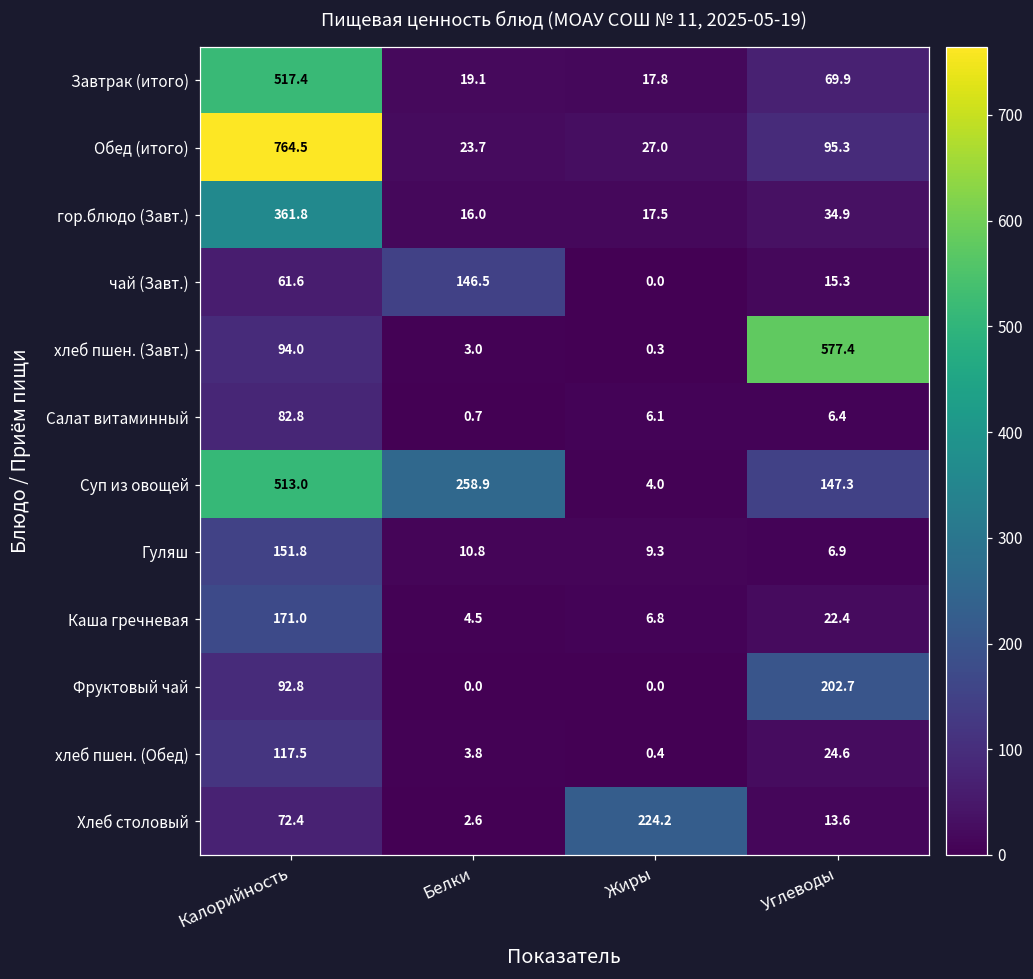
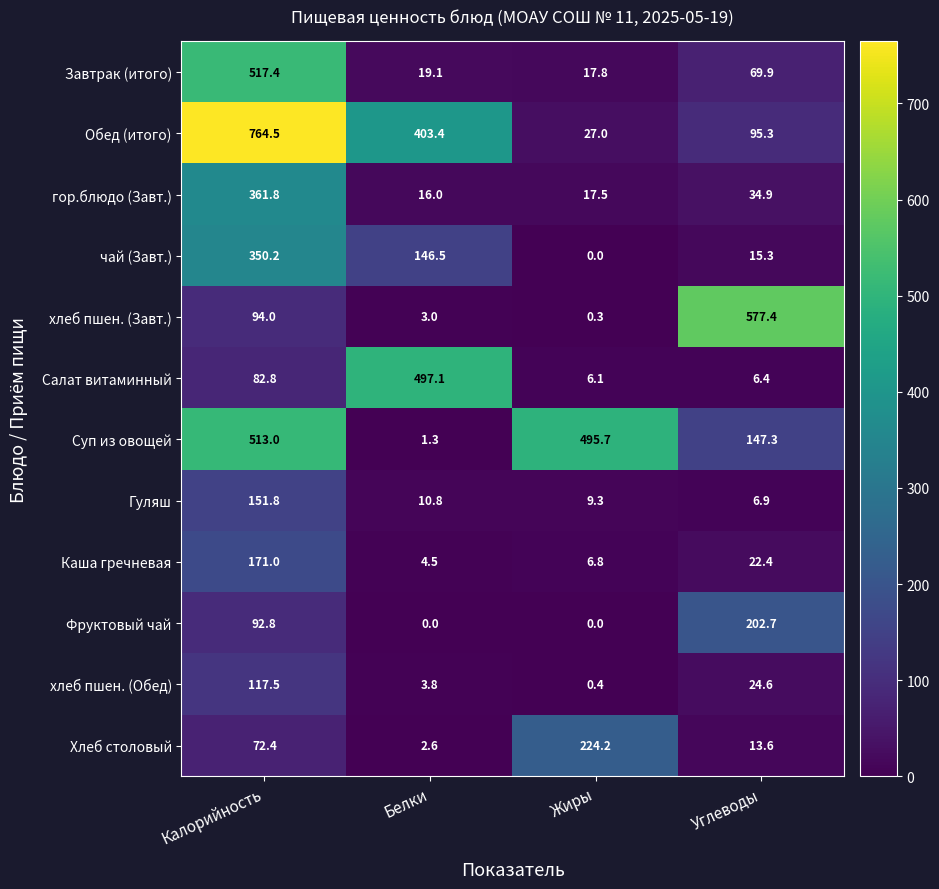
  {
    "Завтрак (итого)": {
      "Калорийность": 517.4,
      "Белки": 19.1,
      "Жиры": 17.8,
      "Углеводы": 69.9
    },
    "Обед (итого)": {
      "Калорийность": 764.5,
-     "Белки": 23.7,
+     "Белки": 403.4,
      "Жиры": 27.0,
      "Углеводы": 95.3
    },
    "гор.блюдо (Завт.)": {
      "Калорийность": 361.8,
      "Белки": 16.0,
      "Жиры": 17.5,
      "Углеводы": 34.9
    },
    "чай (Завт.)": {
-     "Калорийность": 61.6,
+     "Калорийность": 350.2,
      "Белки": 146.5,
      "Жиры": 0.0,
      "Углеводы": 15.3
    },
    "хлеб пшен. (Завт.)": {
      "Калорийность": 94.0,
      "Белки": 3.0,
      "Жиры": 0.3,
      "Углеводы": 577.4
    },
    "Салат витаминный": {
      "Калорийность": 82.8,
-     "Белки": 0.7,
+     "Белки": 497.1,
      "Жиры": 6.1,
      "Углеводы": 6.4
    },
    "Суп из овощей": {
      "Калорийность": 513.0,
-     "Белки": 258.9,
-     "Жиры": 4.0,
+     "Белки": 1.3,
+     "Жиры": 495.7,
      "Углеводы": 147.3
    },
    "Гуляш": {
      "Калорийность": 151.8,
      "Белки": 10.8,
      "Жиры": 9.3,
      "Углеводы": 6.9
    },
    "Каша гречневая": {
      "Калорийность": 171.0,
      "Белки": 4.5,
      "Жиры": 6.8,
      "Углеводы": 22.4
    },
    "Фруктовый чай": {
      "Калорийность": 92.8,
      "Белки": 0.0,
      "Жиры": 0.0,
      "Углеводы": 202.7
    },
    "хлеб пшен. (Обед)": {
      "Калорийность": 117.5,
      "Белки": 3.8,
      "Жиры": 0.4,
      "Углеводы": 24.6
    },
    "Хлеб столовый": {
      "Калорийность": 72.4,
      "Белки": 2.6,
      "Жиры": 224.2,
      "Углеводы": 13.6
    }
  }
